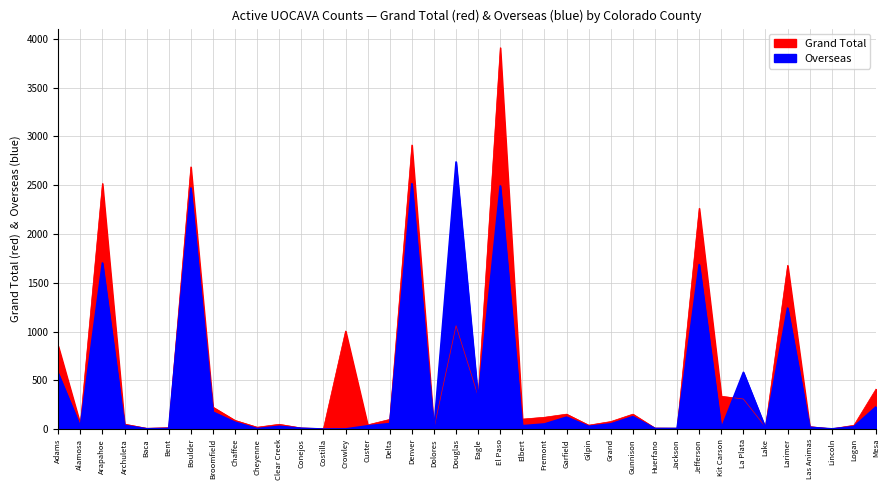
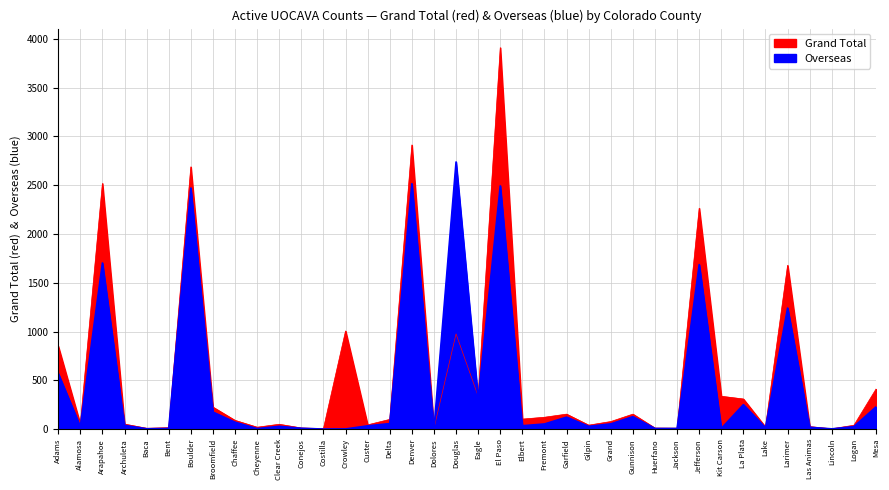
  {
    "Grand Total": {
      "Adams": 900,
      "Arapahoe": 2500,
      "Boulder": 2700,
      "Broomfield": 200,
      "Crowley": 1000,
      "Delta": 100,
      "Denver": 2900,
-     "Douglas": 1100,
+     "Douglas": 1000,
      "Eagle": 300,
      "El Paso": 3900,
      "Elbert": 100,
      "Fremont": 100,
      "Garfield": 200,
      "Gunnison": 200,
      "Jefferson": 2300,
      "Kit Carson": 300,
      "La Plata": 300,
      "Larimer": 1700,
      "Mesa": 400
    },
    "Overseas": {
      "Adams": 600,
      "Arapahoe": 1700,
      "Boulder": 2500,
      "Broomfield": 200,
      "Crowley": 0,
      "Delta": 100,
      "Denver": 2500,
      "Douglas": 2700,
      "Eagle": 300,
      "El Paso": 2500,
      "Elbert": 0,
      "Fremont": 100,
      "Garfield": 100,
      "Gunnison": 100,
      "Jefferson": 1700,
      "Kit Carson": 0,
-     "La Plata": 600,
+     "La Plata": 300,
      "Larimer": 1200,
      "Mesa": 200
    }
  }
